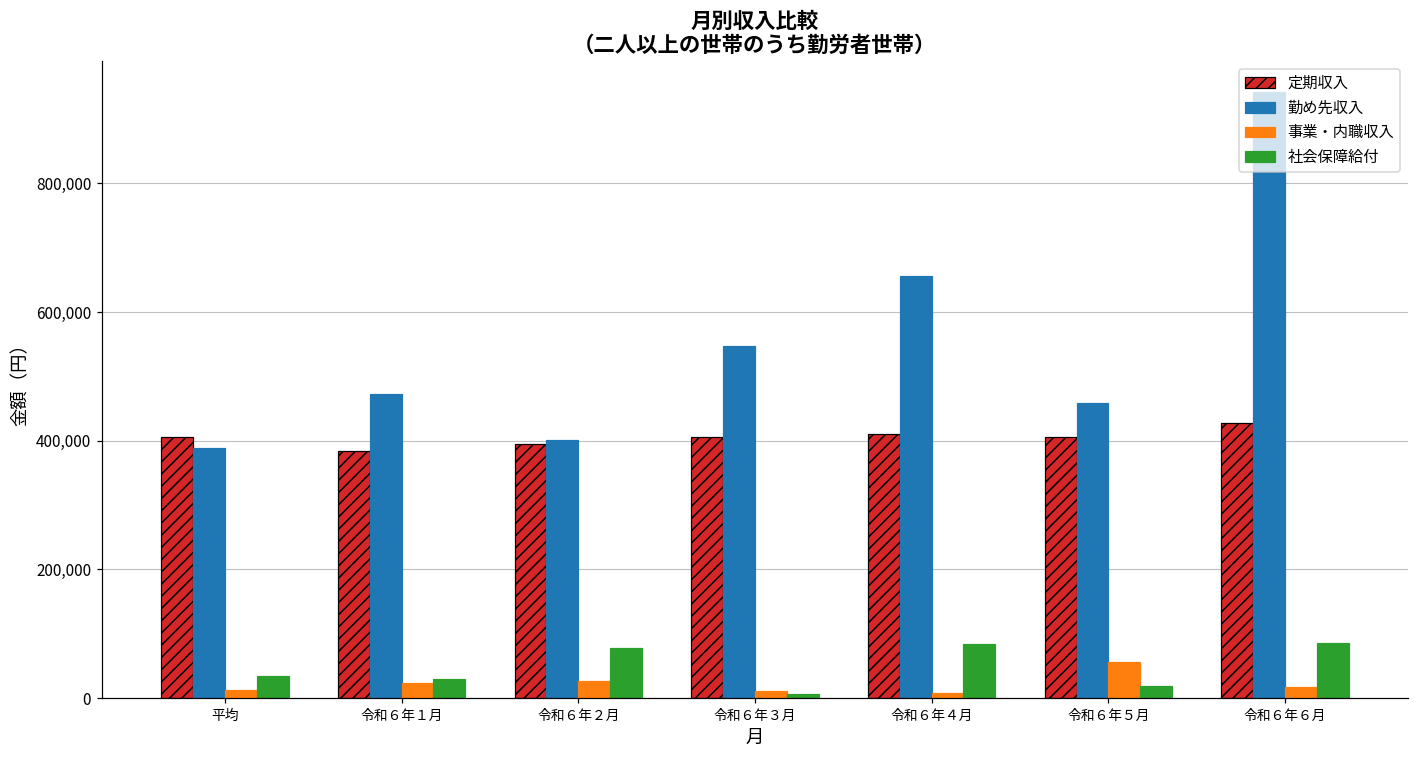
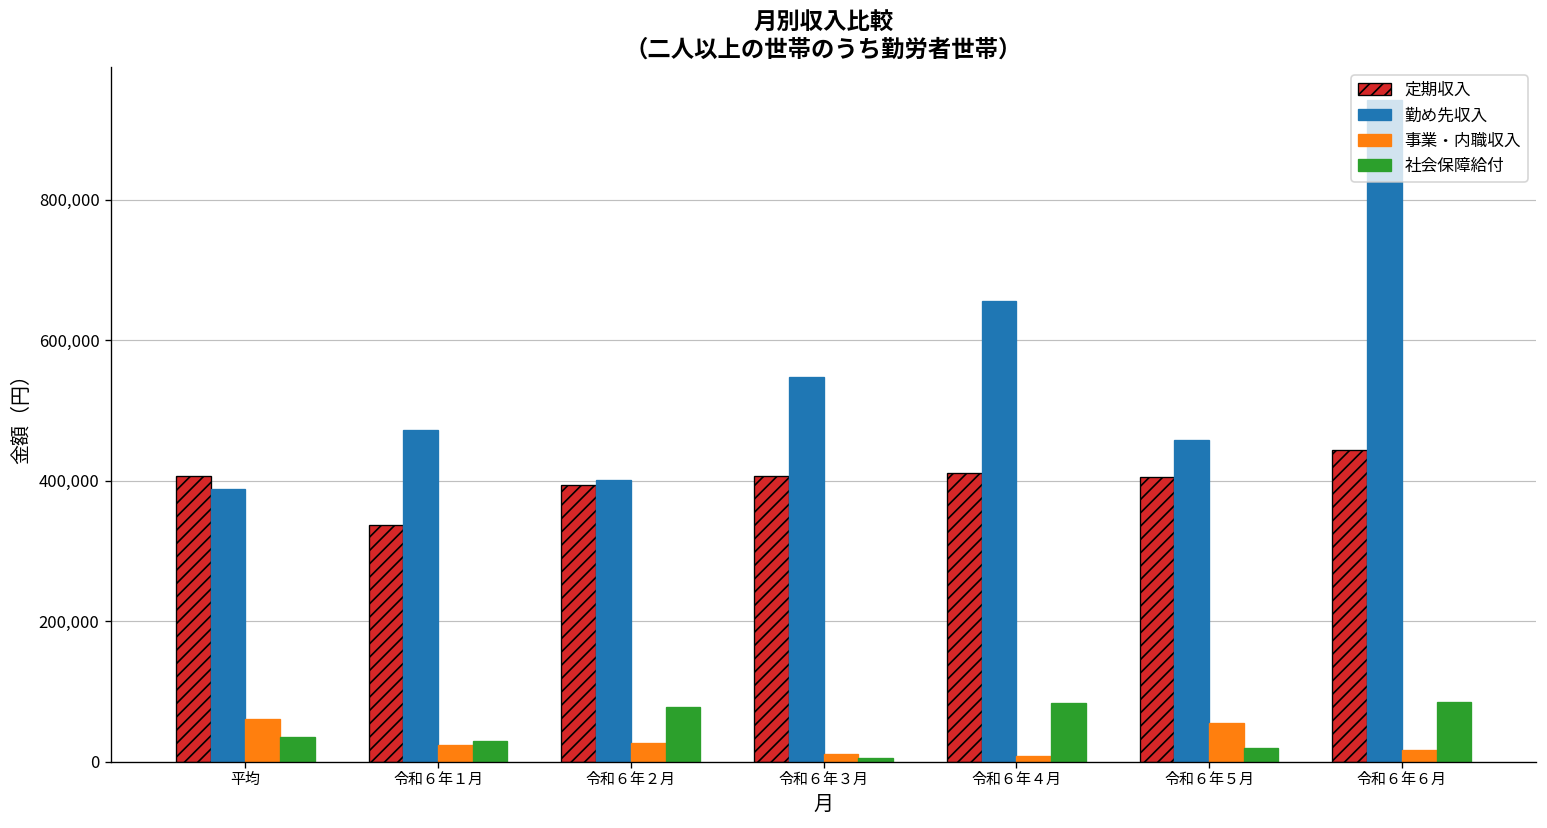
  {
    "定期収入": {
      "平均": "410,000",
-     "令和６年１月": "380,000",
+     "令和６年１月": "340,000",
      "令和６年２月": "390,000",
      "令和６年３月": "410,000",
      "令和６年４月": "410,000",
      "令和６年５月": "410,000",
-     "令和６年６月": "430,000"
+     "令和６年６月": "440,000"
    },
    "勤め先収入": {
      "平均": "390,000",
      "令和６年１月": "470,000",
      "令和６年２月": "400,000",
      "令和６年３月": "550,000",
      "令和６年４月": "660,000",
      "令和６年５月": "460,000"
    },
    "事業・内職収入": {
-     "平均": "10,000",
+     "平均": "60,000",
      "令和６年１月": "20,000",
      "令和６年２月": "30,000",
      "令和６年３月": "10,000",
      "令和６年４月": "10,000",
      "令和６年５月": "60,000",
      "令和６年６月": "20,000"
    },
    "社会保障給付": {
      "平均": "30,000",
      "令和６年１月": "30,000",
      "令和６年２月": "80,000",
      "令和６年３月": "10,000",
      "令和６年４月": "80,000",
      "令和６年５月": "20,000",
      "令和６年６月": "90,000"
    }
  }
